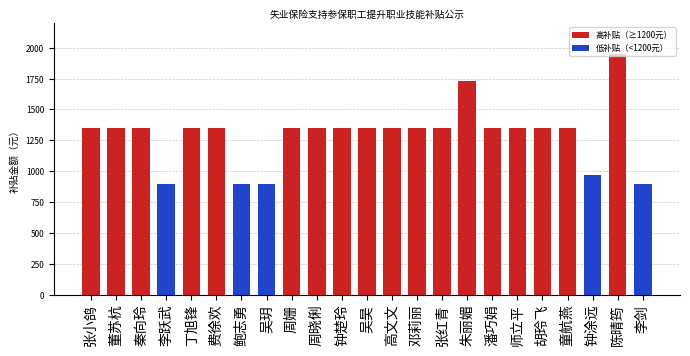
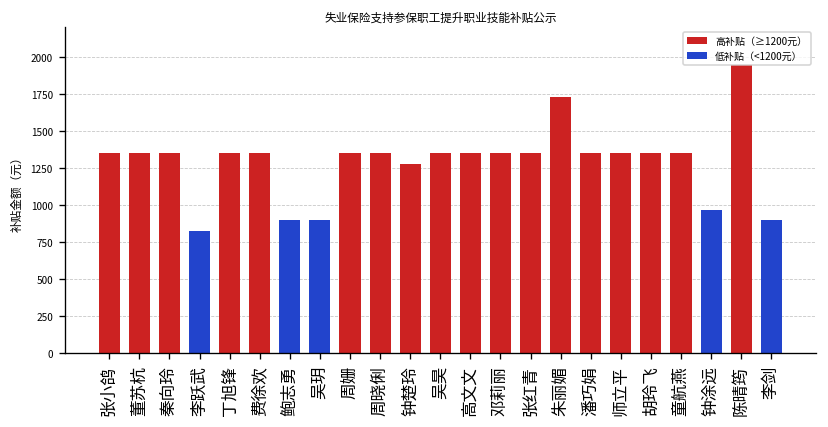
  {
    "高补贴（≥1200元）": {
      "张小鸽": 1350,
      "董苏杭": 1350,
      "秦向玲": 1350,
      "丁旭锋": 1350,
      "费徐欢": 1350,
      "周姗": 1350,
      "周晓俐": 1350,
-     "钟楚玲": 1350,
+     "钟楚玲": 1280,
      "吴昊": 1350,
      "高文文": 1350,
      "邓莉丽": 1350,
      "张红青": 1350,
      "朱丽媚": 1730,
      "潘巧娟": 1350,
      "师立平": 1350,
      "胡玲飞": 1350,
      "童航燕": 1350
    },
    "低补贴（<1200元）": {
-     "李跃武": 900,
+     "李跃武": 830,
      "鲍志勇": 900,
      "吴玥": 900,
      "钟涂远": 970,
      "李剑": 900
    }
  }
